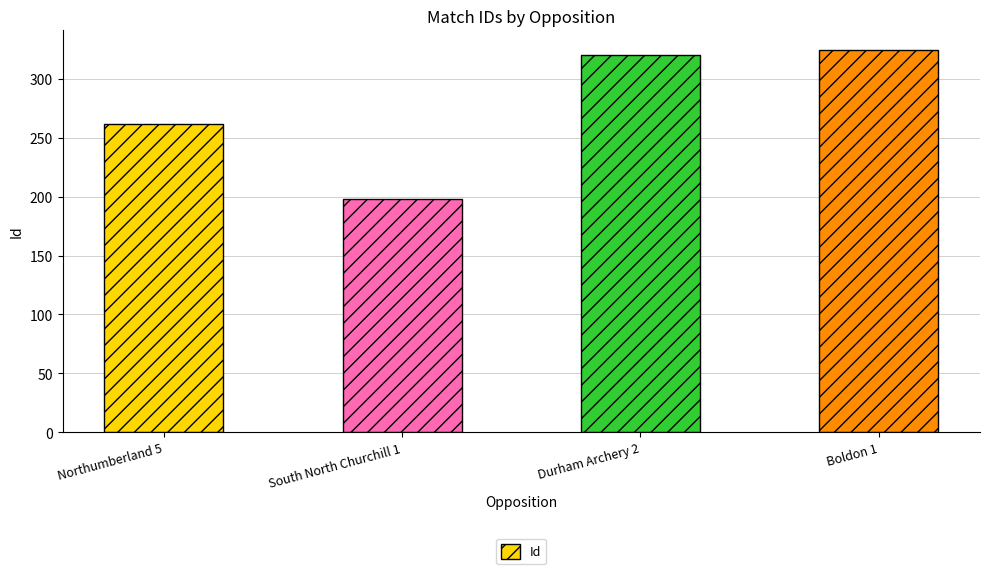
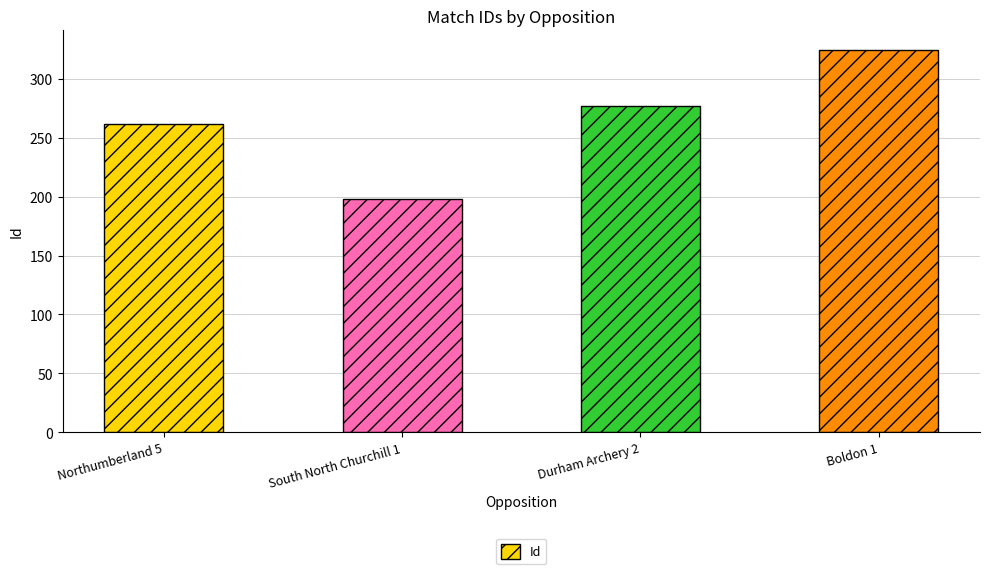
  {
    "Northumberland 5": 262,
    "South North Churchill 1": 198,
-   "Durham Archery 2": 320,
+   "Durham Archery 2": 277,
    "Boldon 1": 325
  }
